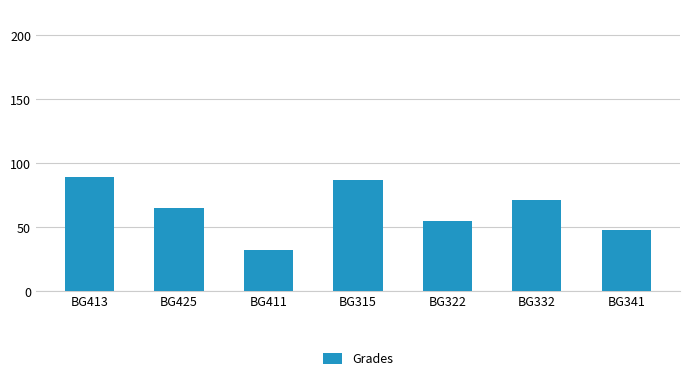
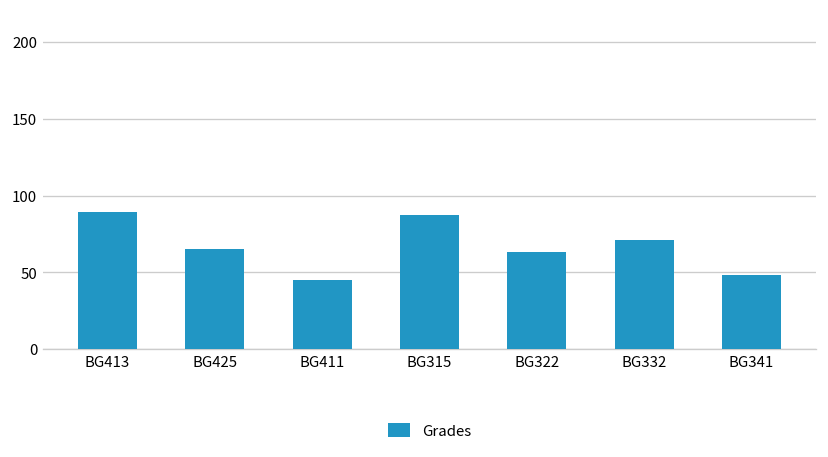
  {
    "BG413": 89,
    "BG425": 65,
-   "BG411": 32,
+   "BG411": 45,
    "BG315": 87,
-   "BG322": 55,
+   "BG322": 63,
    "BG332": 71,
    "BG341": 48
  }
